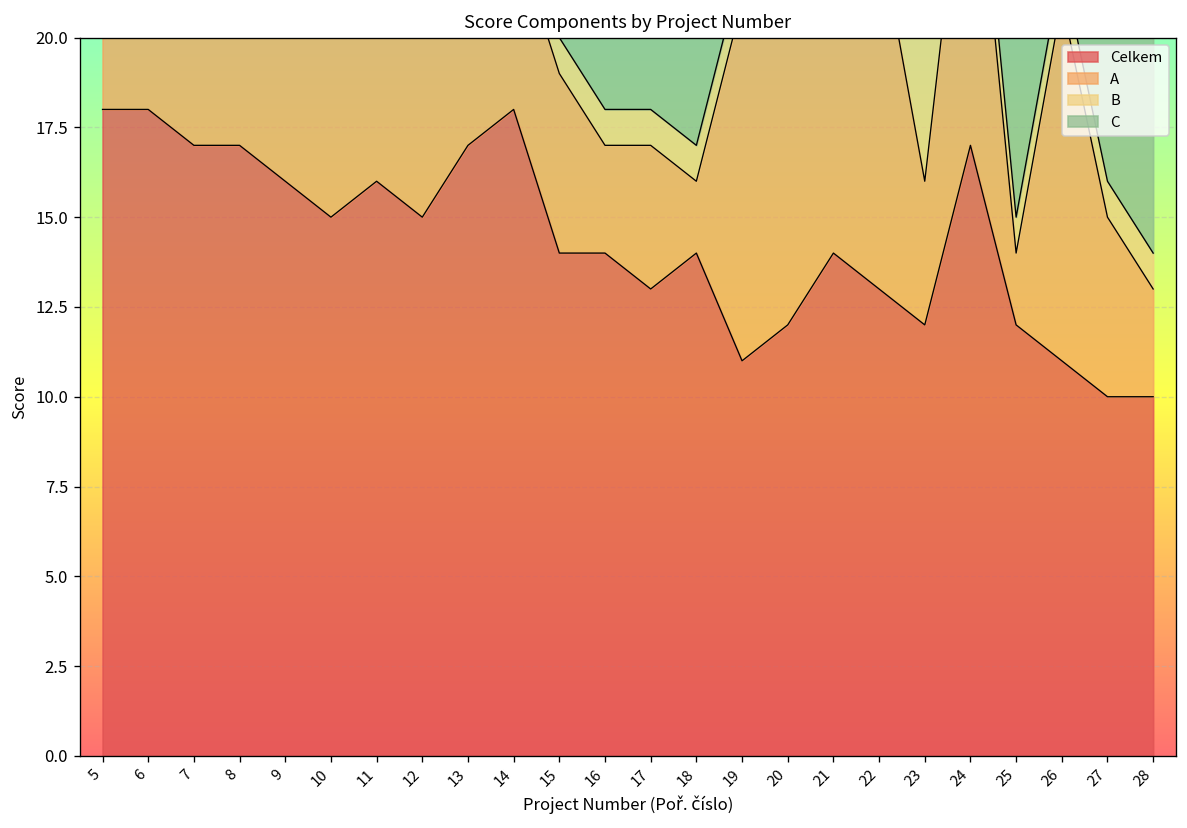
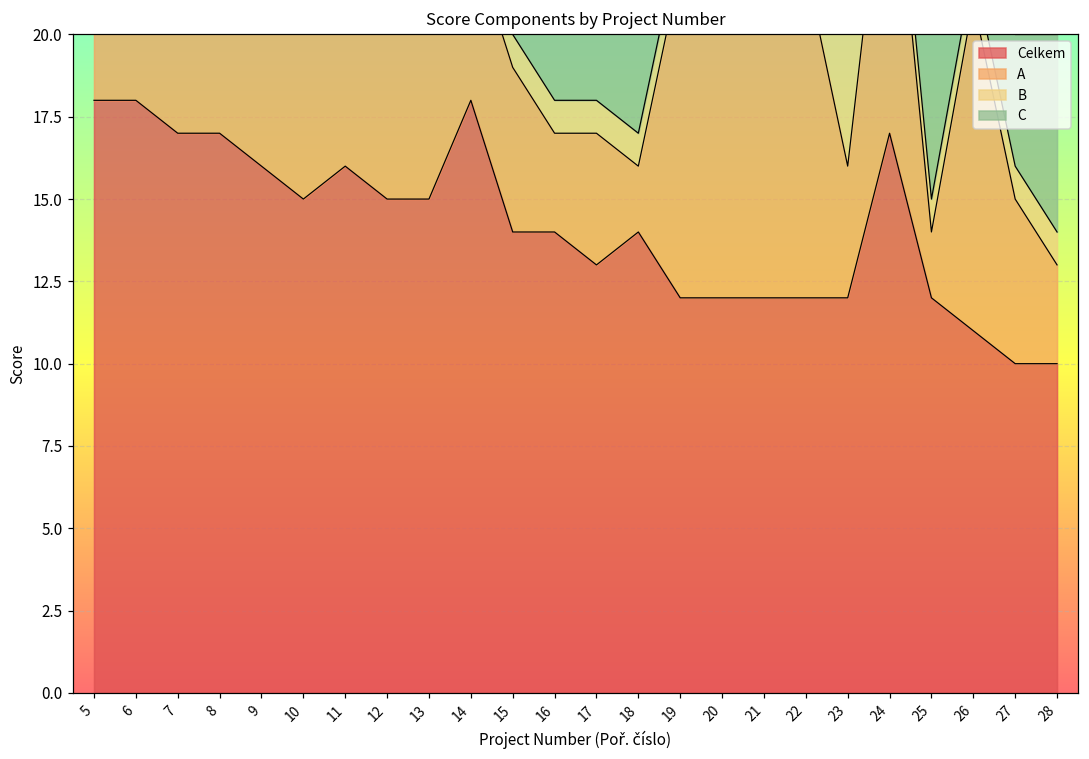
  {
    "Celkem": {
      "5": 18,
      "6": 18,
      "7": 17,
      "8": 17,
      "9": 16,
      "10": 15,
      "11": 16,
      "12": 15,
-     "13": 17,
+     "13": 15,
      "14": 18,
      "15": 14,
      "16": 14,
      "17": 13,
      "18": 14,
-     "19": 11,
+     "19": 12,
      "20": 12,
-     "21": 14,
-     "22": 13,
+     "21": 12,
+     "22": 12,
      "23": 12,
      "24": 17,
      "25": 12,
      "26": 11,
      "27": 10,
      "28": 10
    },
    "C": {
      "27": 4,
      "28": 6
    }
  }
